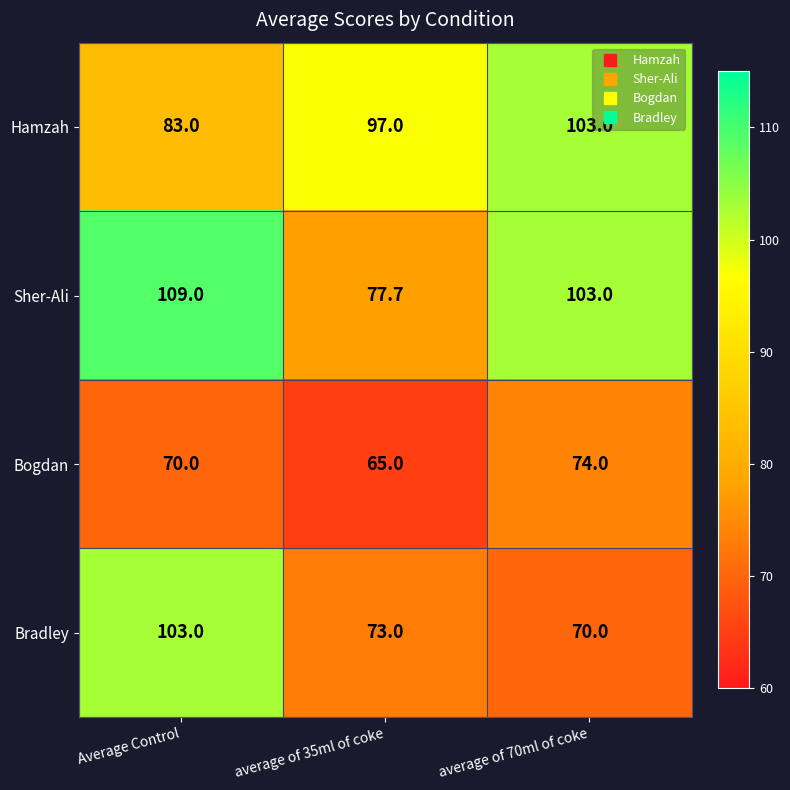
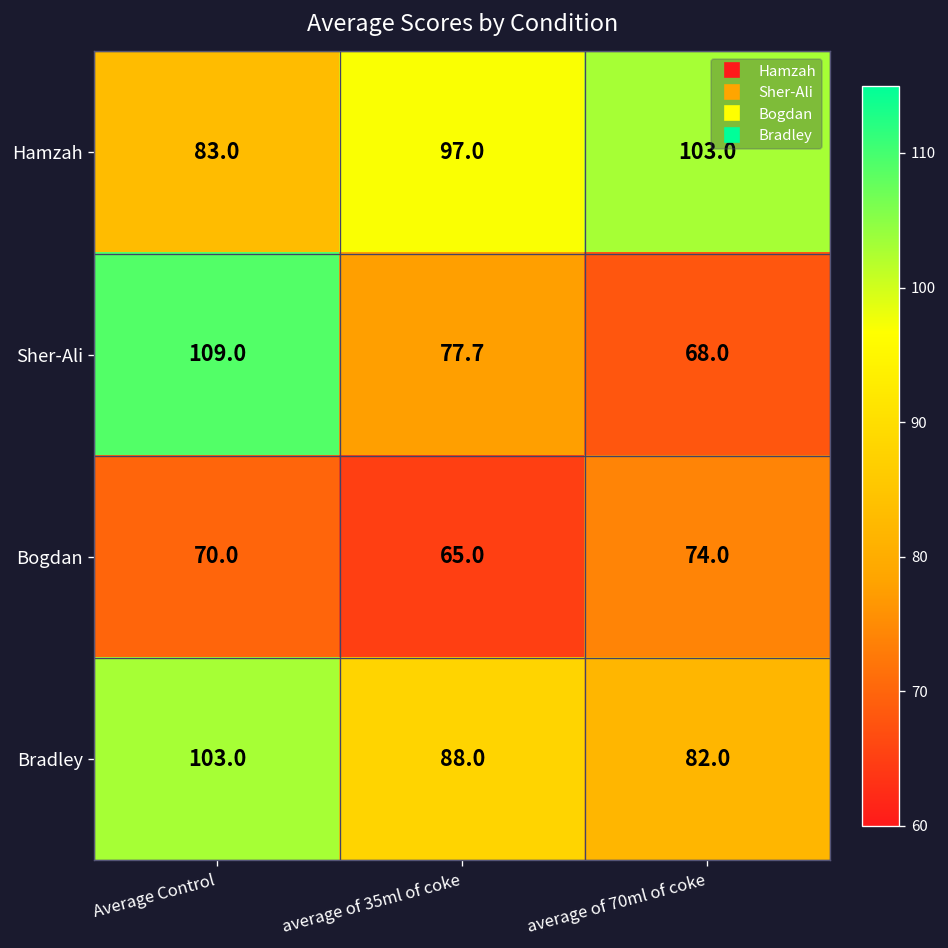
  {
    "Hamzah": {
      "Average Control": 83.0,
      "average of 35ml of coke": 97.0
    },
    "Sher-Ali": {
      "Average Control": 109.0,
      "average of 35ml of coke": 77.7,
-     "average of 70ml of coke": 103.0
+     "average of 70ml of coke": 68.0
    },
    "Bogdan": {
      "Average Control": 70.0,
      "average of 35ml of coke": 65.0,
      "average of 70ml of coke": 74.0
    },
    "Bradley": {
      "Average Control": 103.0,
-     "average of 35ml of coke": 73.0,
-     "average of 70ml of coke": 70.0
+     "average of 35ml of coke": 88.0,
+     "average of 70ml of coke": 82.0
    }
  }
